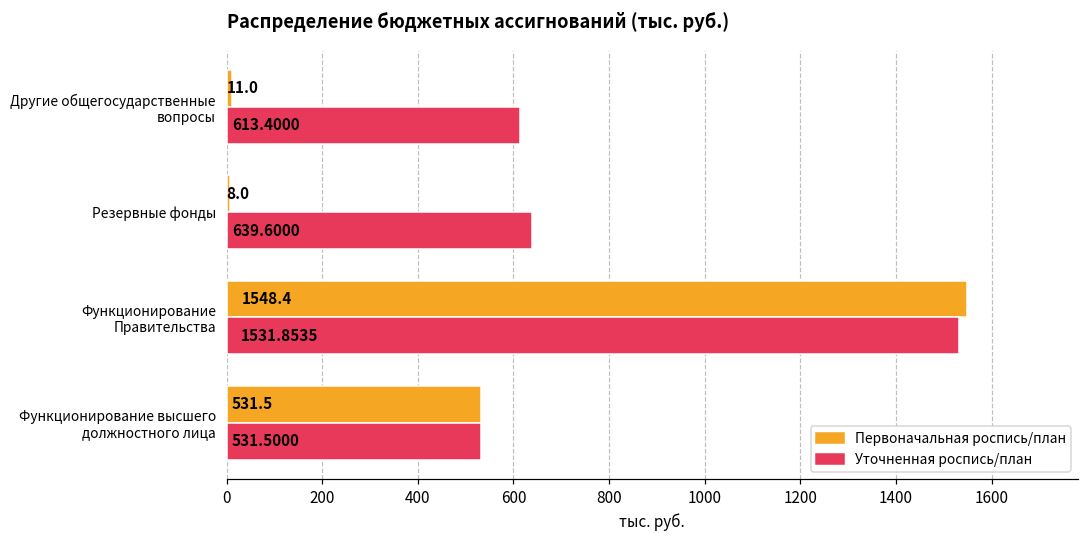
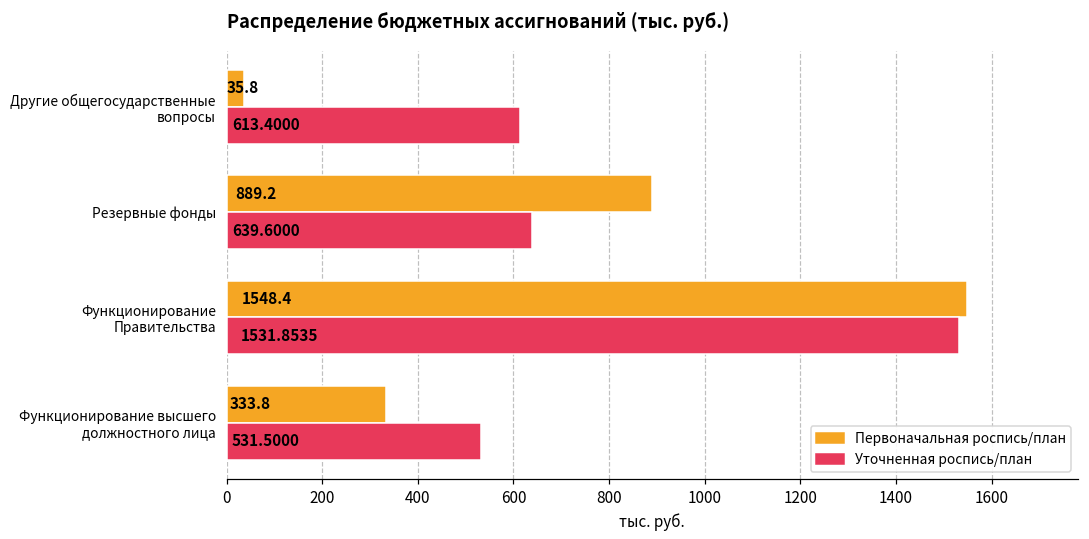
  {
    "Первоначальная роспись/план": {
-     "Другие общегосударственные вопросы": 11.0,
-     "Резервные фонды": 8.0,
+     "Другие общегосударственные вопросы": 35.8,
+     "Резервные фонды": 889.2,
      "Функционирование Правительства": 1548.4,
-     "Функционирование высшего должностного лица": 531.5
+     "Функционирование высшего должностного лица": 333.8
    },
    "Уточненная роспись/план": {
      "Другие общегосударственные вопросы": 613.4000,
      "Резервные фонды": 639.6000,
      "Функционирование Правительства": 1531.8535,
      "Функционирование высшего должностного лица": 531.5000
    }
  }
